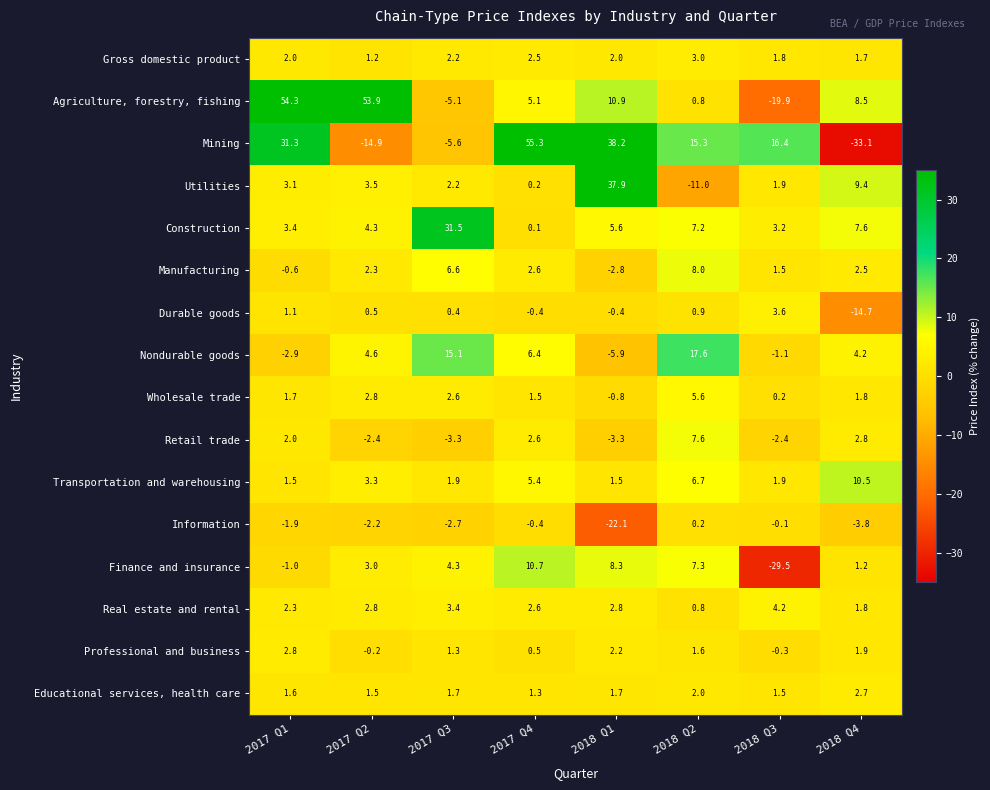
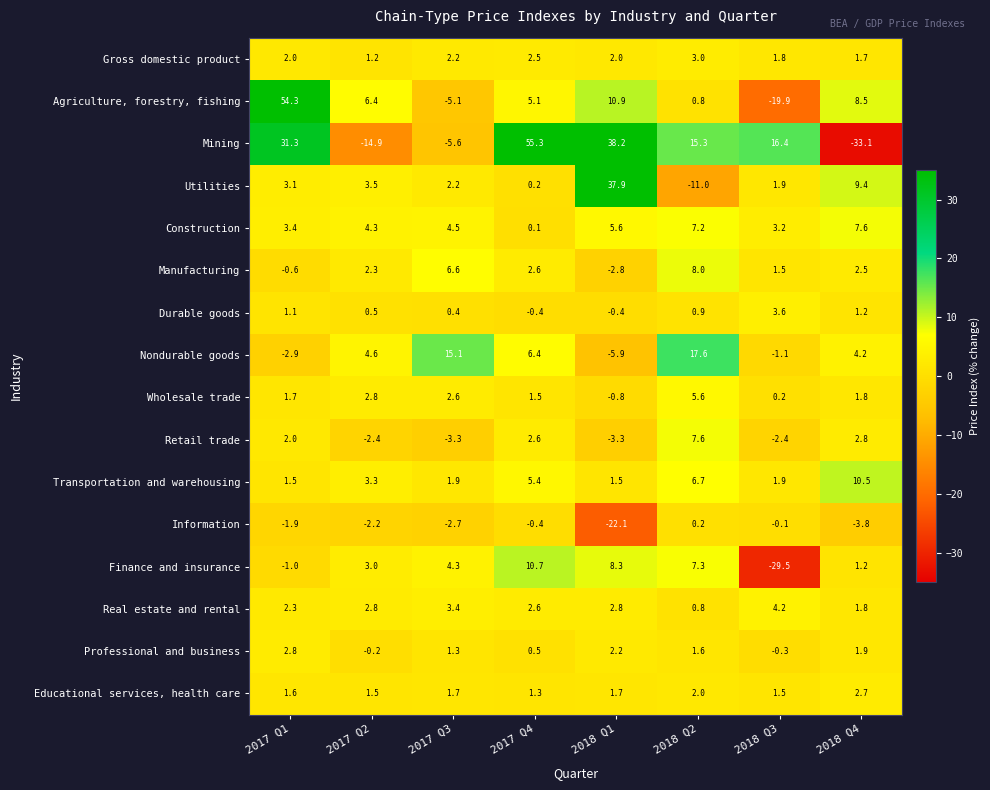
  {
    "Gross domestic product": {
      "2017 Q1": 2.0,
      "2017 Q2": 1.2,
      "2017 Q3": 2.2,
      "2017 Q4": 2.5,
      "2018 Q1": 2.0,
      "2018 Q2": 3.0,
      "2018 Q3": 1.8,
      "2018 Q4": 1.7
    },
    "Agriculture, forestry, fishing": {
      "2017 Q1": 54.3,
-     "2017 Q2": 53.9,
+     "2017 Q2": 6.4,
      "2017 Q3": -5.1,
      "2017 Q4": 5.1,
      "2018 Q1": 10.9,
      "2018 Q2": 0.8,
      "2018 Q3": -19.9,
      "2018 Q4": 8.5
    },
    "Mining": {
      "2017 Q1": 31.3,
      "2017 Q2": -14.9,
      "2017 Q3": -5.6,
      "2017 Q4": 55.3,
      "2018 Q1": 38.2,
      "2018 Q2": 15.3,
      "2018 Q3": 16.4,
      "2018 Q4": -33.1
    },
    "Utilities": {
      "2017 Q1": 3.1,
      "2017 Q2": 3.5,
      "2017 Q3": 2.2,
      "2017 Q4": 0.2,
      "2018 Q1": 37.9,
      "2018 Q2": -11.0,
      "2018 Q3": 1.9,
      "2018 Q4": 9.4
    },
    "Construction": {
      "2017 Q1": 3.4,
      "2017 Q2": 4.3,
-     "2017 Q3": 31.5,
+     "2017 Q3": 4.5,
      "2017 Q4": 0.1,
      "2018 Q1": 5.6,
      "2018 Q2": 7.2,
      "2018 Q3": 3.2,
      "2018 Q4": 7.6
    },
    "Manufacturing": {
      "2017 Q1": -0.6,
      "2017 Q2": 2.3,
      "2017 Q3": 6.6,
      "2017 Q4": 2.6,
      "2018 Q1": -2.8,
      "2018 Q2": 8.0,
      "2018 Q3": 1.5,
      "2018 Q4": 2.5
    },
    "Durable goods": {
      "2017 Q1": 1.1,
      "2017 Q2": 0.5,
      "2017 Q3": 0.4,
      "2017 Q4": -0.4,
      "2018 Q1": -0.4,
      "2018 Q2": 0.9,
      "2018 Q3": 3.6,
-     "2018 Q4": -14.7
+     "2018 Q4": 1.2
    },
    "Nondurable goods": {
      "2017 Q1": -2.9,
      "2017 Q2": 4.6,
      "2017 Q3": 15.1,
      "2017 Q4": 6.4,
      "2018 Q1": -5.9,
      "2018 Q2": 17.6,
      "2018 Q3": -1.1,
      "2018 Q4": 4.2
    },
    "Wholesale trade": {
      "2017 Q1": 1.7,
      "2017 Q2": 2.8,
      "2017 Q3": 2.6,
      "2017 Q4": 1.5,
      "2018 Q1": -0.8,
      "2018 Q2": 5.6,
      "2018 Q3": 0.2,
      "2018 Q4": 1.8
    },
    "Retail trade": {
      "2017 Q1": 2.0,
      "2017 Q2": -2.4,
      "2017 Q3": -3.3,
      "2017 Q4": 2.6,
      "2018 Q1": -3.3,
      "2018 Q2": 7.6,
      "2018 Q3": -2.4,
      "2018 Q4": 2.8
    },
    "Transportation and warehousing": {
      "2017 Q1": 1.5,
      "2017 Q2": 3.3,
      "2017 Q3": 1.9,
      "2017 Q4": 5.4,
      "2018 Q1": 1.5,
      "2018 Q2": 6.7,
      "2018 Q3": 1.9,
      "2018 Q4": 10.5
    },
    "Information": {
      "2017 Q1": -1.9,
      "2017 Q2": -2.2,
      "2017 Q3": -2.7,
      "2017 Q4": -0.4,
      "2018 Q1": -22.1,
      "2018 Q2": 0.2,
      "2018 Q3": -0.1,
      "2018 Q4": -3.8
    },
    "Finance and insurance": {
      "2017 Q1": -1.0,
      "2017 Q2": 3.0,
      "2017 Q3": 4.3,
      "2017 Q4": 10.7,
      "2018 Q1": 8.3,
      "2018 Q2": 7.3,
      "2018 Q3": -29.5,
      "2018 Q4": 1.2
    },
    "Real estate and rental": {
      "2017 Q1": 2.3,
      "2017 Q2": 2.8,
      "2017 Q3": 3.4,
      "2017 Q4": 2.6,
      "2018 Q1": 2.8,
      "2018 Q2": 0.8,
      "2018 Q3": 4.2,
      "2018 Q4": 1.8
    },
    "Professional and business": {
      "2017 Q1": 2.8,
      "2017 Q2": -0.2,
      "2017 Q3": 1.3,
      "2017 Q4": 0.5,
      "2018 Q1": 2.2,
      "2018 Q2": 1.6,
      "2018 Q3": -0.3,
      "2018 Q4": 1.9
    },
    "Educational services, health care": {
      "2017 Q1": 1.6,
      "2017 Q2": 1.5,
      "2017 Q3": 1.7,
      "2017 Q4": 1.3,
      "2018 Q1": 1.7,
      "2018 Q2": 2.0,
      "2018 Q3": 1.5,
      "2018 Q4": 2.7
    }
  }
